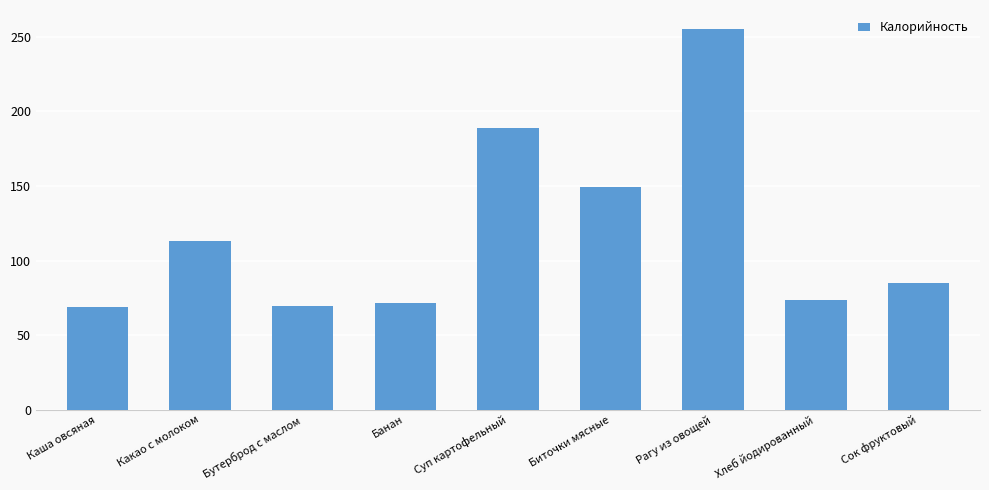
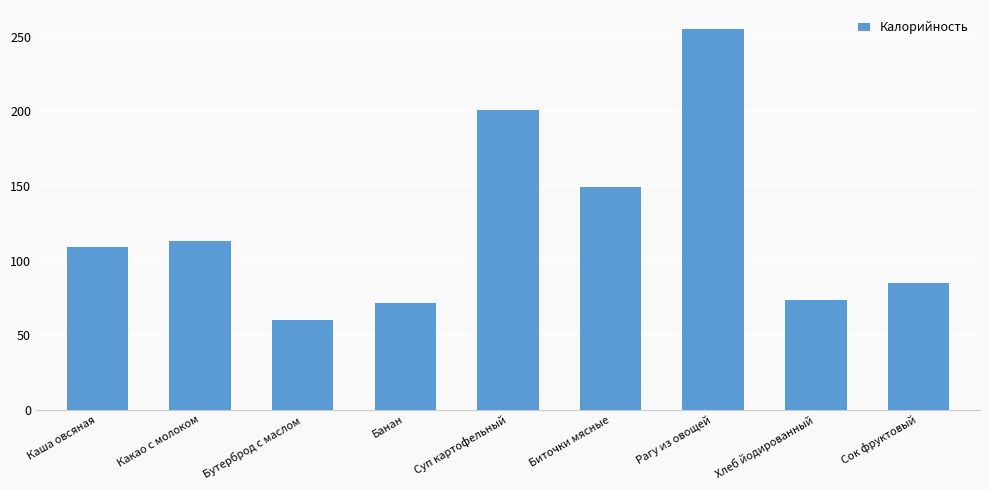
  {
-   "Каша овсяная": 69,
+   "Каша овсяная": 109,
    "Какао с молоком": 113,
-   "Бутерброд с маслом": 69,
+   "Бутерброд с маслом": 60,
    "Банан": 71,
-   "Суп картофельный": 189,
+   "Суп картофельный": 201,
    "Биточки мясные": 149,
    "Рагу из овощей": 255,
    "Хлеб йодированный": 74,
    "Сок фруктовый": 85
  }
